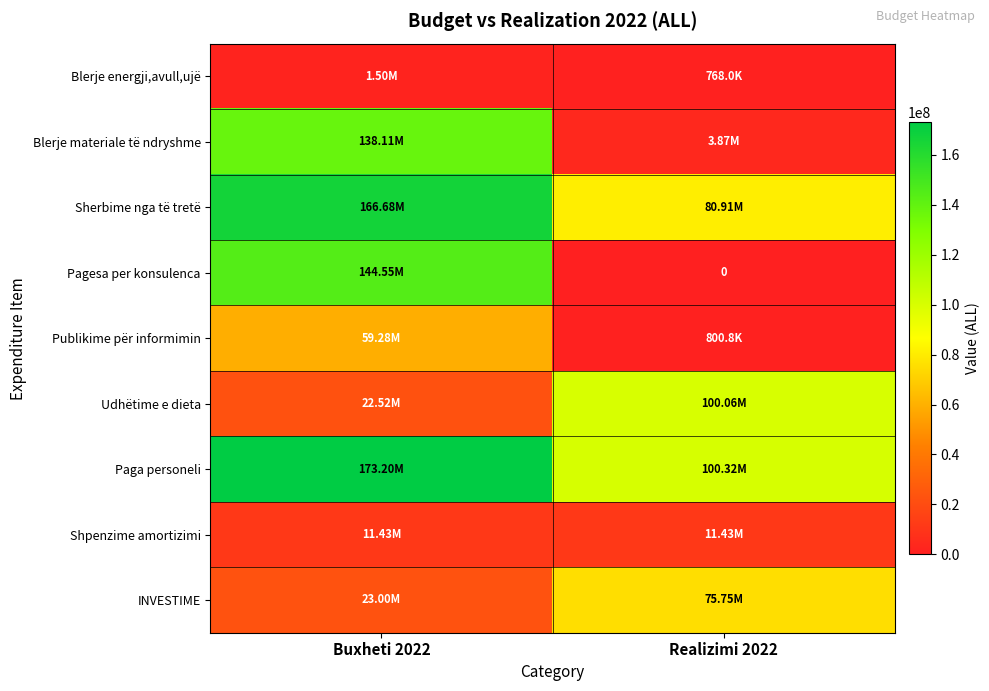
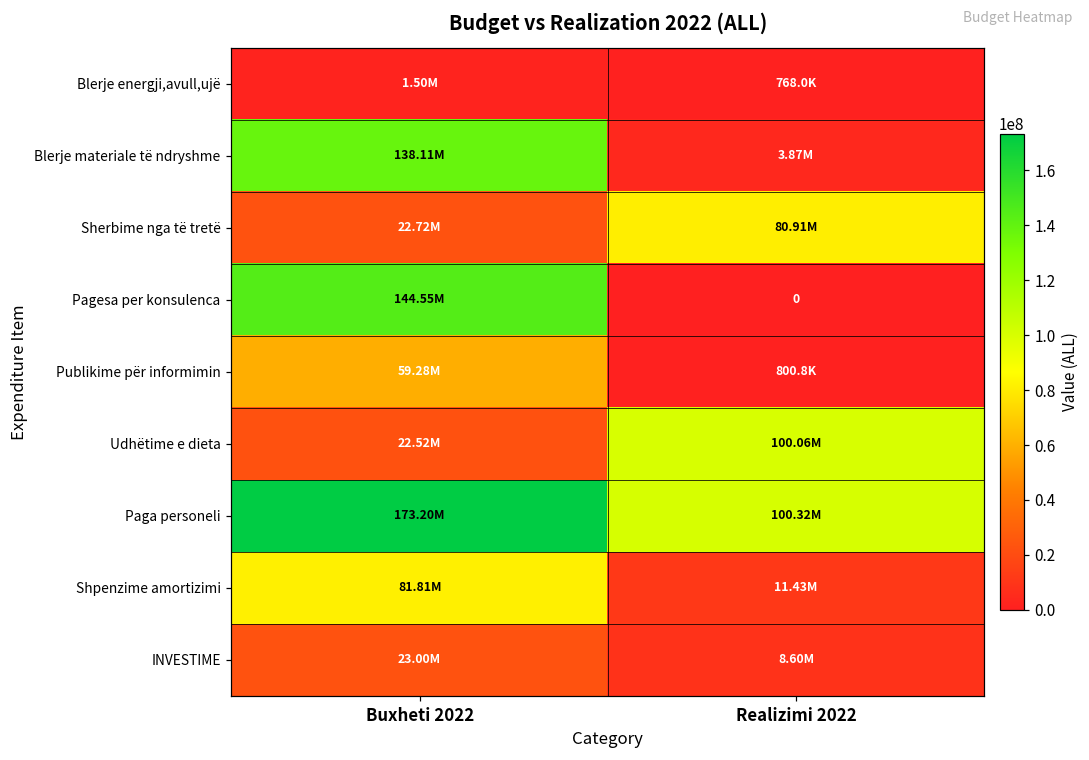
  {
    "Blerje energji,avull,ujë": {
      "Buxheti 2022": "1.50M",
      "Realizimi 2022": "768.0K"
    },
    "Blerje materiale të ndryshme": {
      "Buxheti 2022": "138.11M",
      "Realizimi 2022": "3.87M"
    },
    "Sherbime nga të tretë": {
-     "Buxheti 2022": "166.68M",
+     "Buxheti 2022": "22.72M",
      "Realizimi 2022": "80.91M"
    },
    "Pagesa per konsulenca": {
      "Buxheti 2022": "144.55M",
      "Realizimi 2022": "0"
    },
    "Publikime për informimin": {
      "Buxheti 2022": "59.28M",
      "Realizimi 2022": "800.8K"
    },
    "Udhëtime e dieta": {
      "Buxheti 2022": "22.52M",
      "Realizimi 2022": "100.06M"
    },
    "Paga personeli": {
      "Buxheti 2022": "173.20M",
      "Realizimi 2022": "100.32M"
    },
    "Shpenzime amortizimi": {
-     "Buxheti 2022": "11.43M",
+     "Buxheti 2022": "81.81M",
      "Realizimi 2022": "11.43M"
    },
    "INVESTIME": {
      "Buxheti 2022": "23.00M",
-     "Realizimi 2022": "75.75M"
+     "Realizimi 2022": "8.60M"
    }
  }
